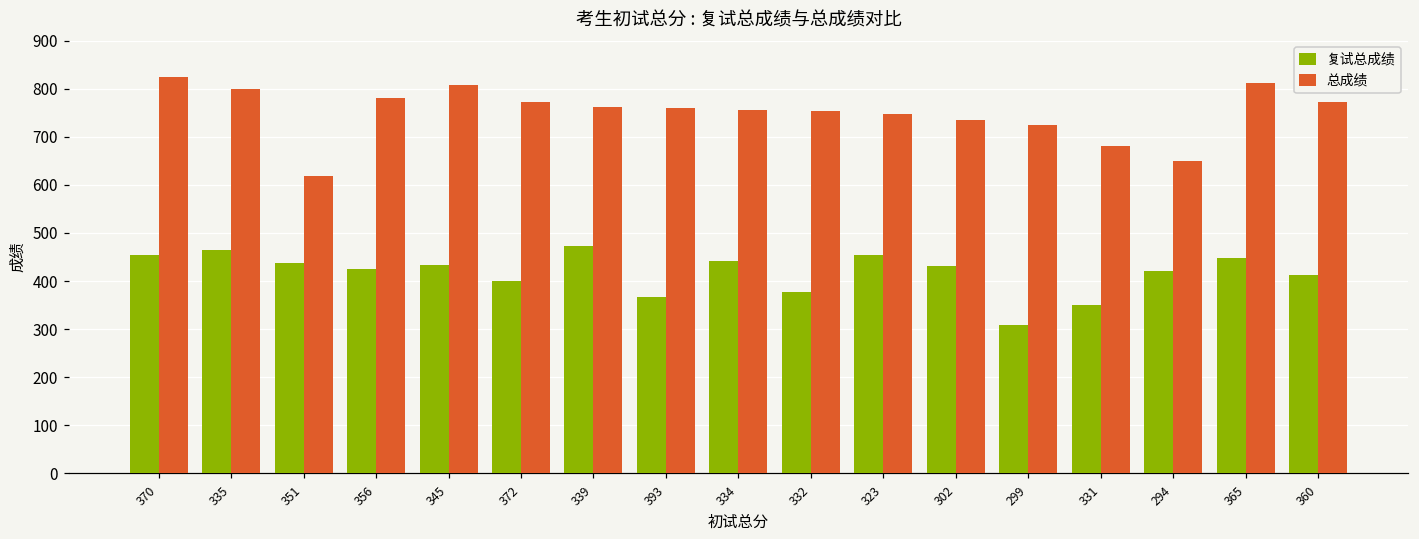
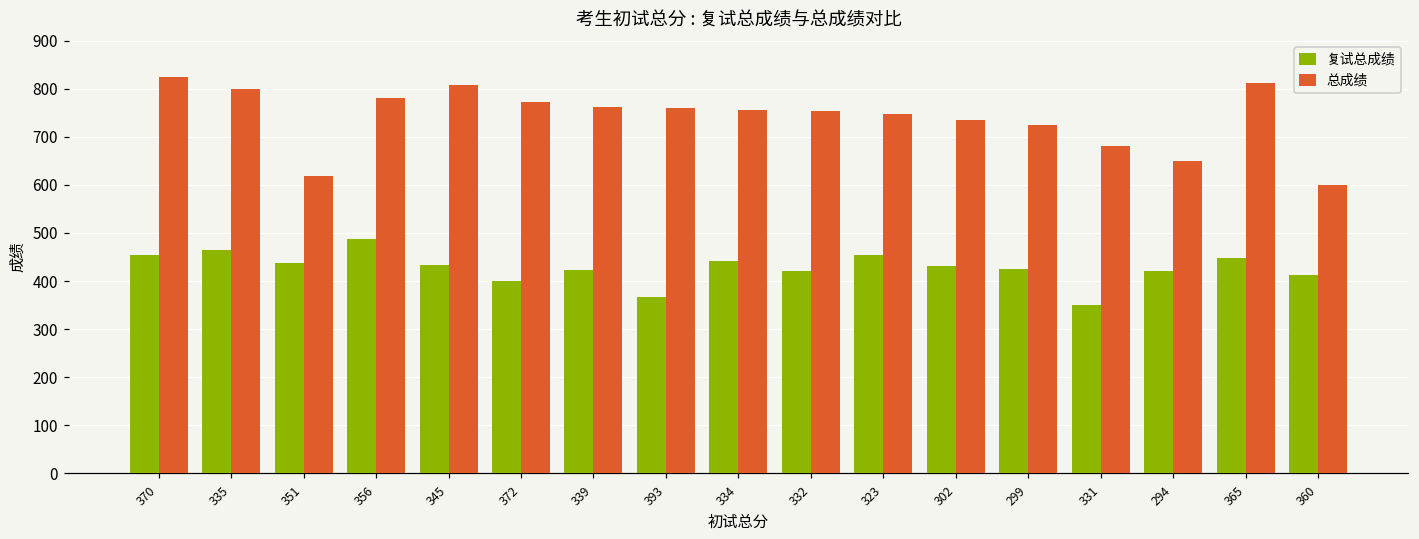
  {
    "复试总成绩": {
      "370": 450,
      "335": 460,
      "351": 440,
-     "356": 420,
+     "356": 490,
      "345": 430,
      "372": 400,
-     "339": 470,
+     "339": 420,
      "393": 370,
      "334": 440,
-     "332": 380,
+     "332": 420,
      "323": 450,
      "302": 430,
-     "299": 310,
+     "299": 430,
      "331": 350,
      "294": 420,
      "365": 450,
      "360": 410
    },
    "总成绩": {
      "370": 820,
      "335": 800,
      "351": 620,
      "356": 780,
      "345": 810,
      "372": 770,
      "339": 760,
      "393": 760,
      "334": 760,
      "332": 750,
      "323": 750,
      "302": 730,
      "299": 720,
      "331": 680,
      "294": 650,
      "365": 810,
-     "360": 770
+     "360": 600
    }
  }
